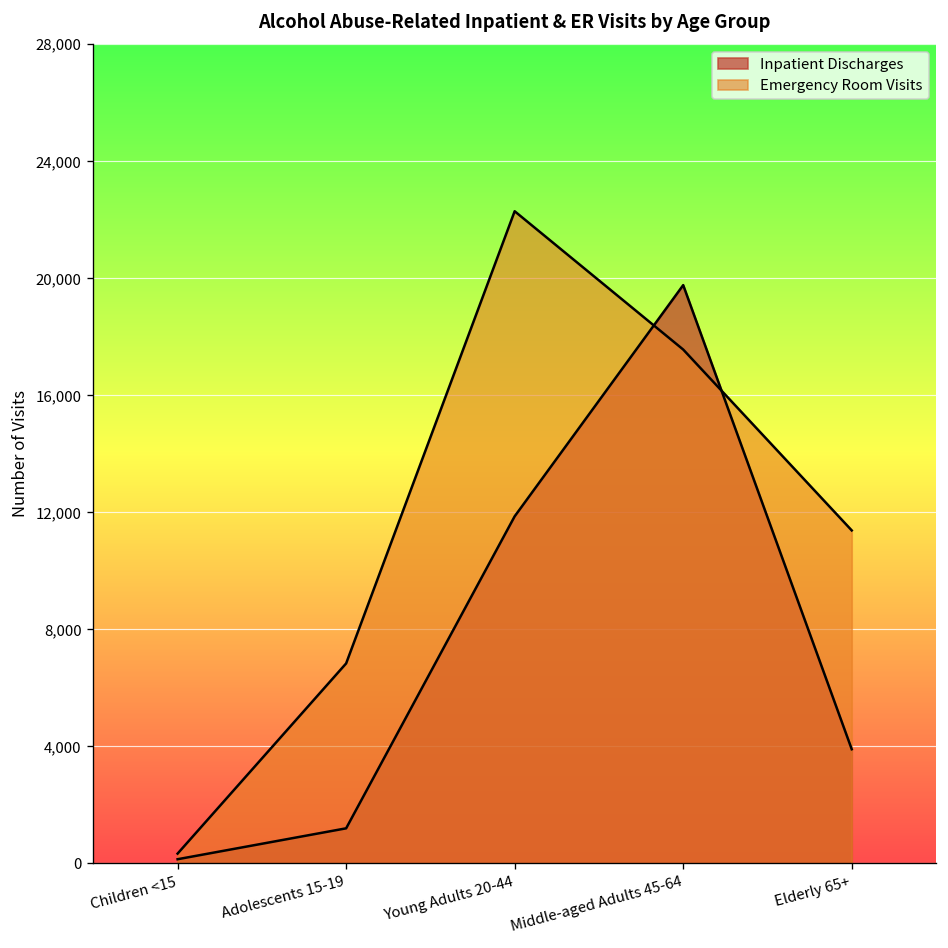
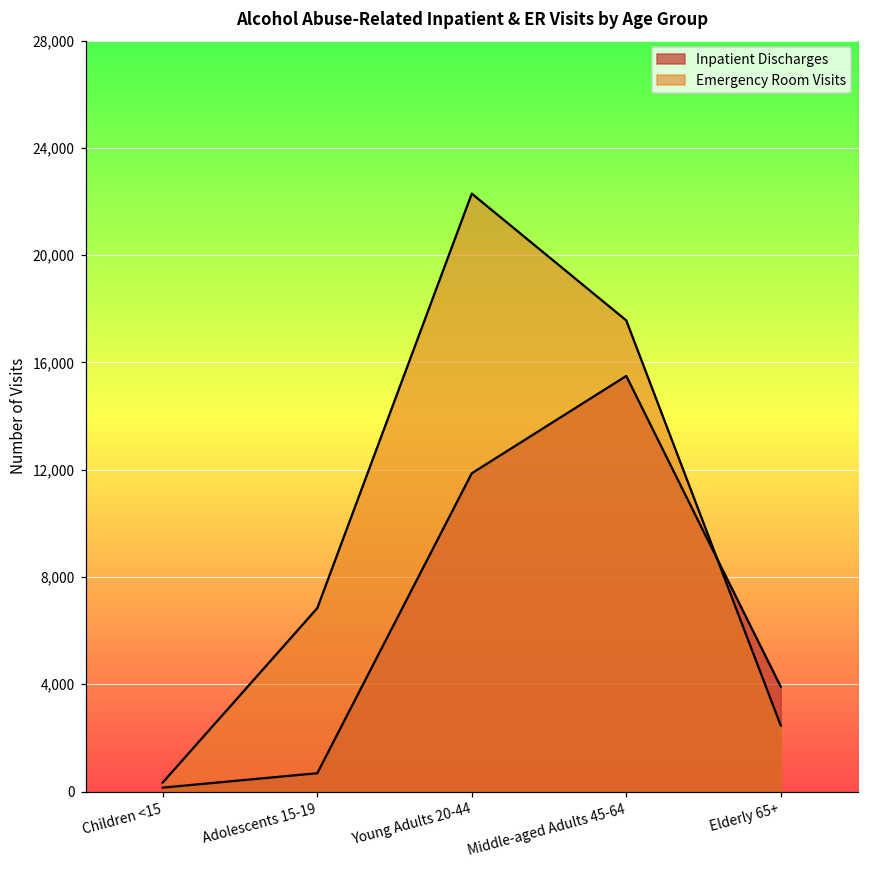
  {
    "Inpatient Discharges": {
      "Children <15": "100",
-     "Adolescents 15-19": "1,200",
+     "Adolescents 15-19": "700",
      "Young Adults 20-44": "11,900",
-     "Middle-aged Adults 45-64": "19,800",
+     "Middle-aged Adults 45-64": "15,500",
      "Elderly 65+": "3,900"
    },
    "Emergency Room Visits": {
      "Children <15": "300",
      "Adolescents 15-19": "6,800",
      "Young Adults 20-44": "22,300",
      "Middle-aged Adults 45-64": "17,600",
-     "Elderly 65+": "11,400"
+     "Elderly 65+": "2,500"
    }
  }
